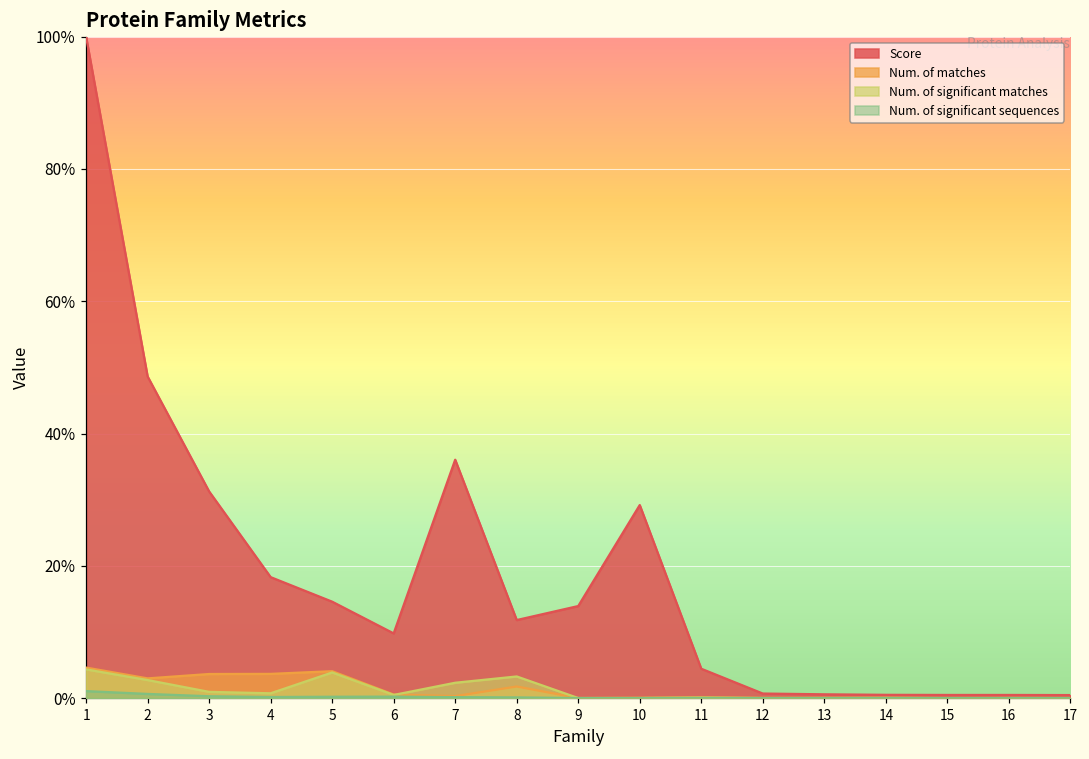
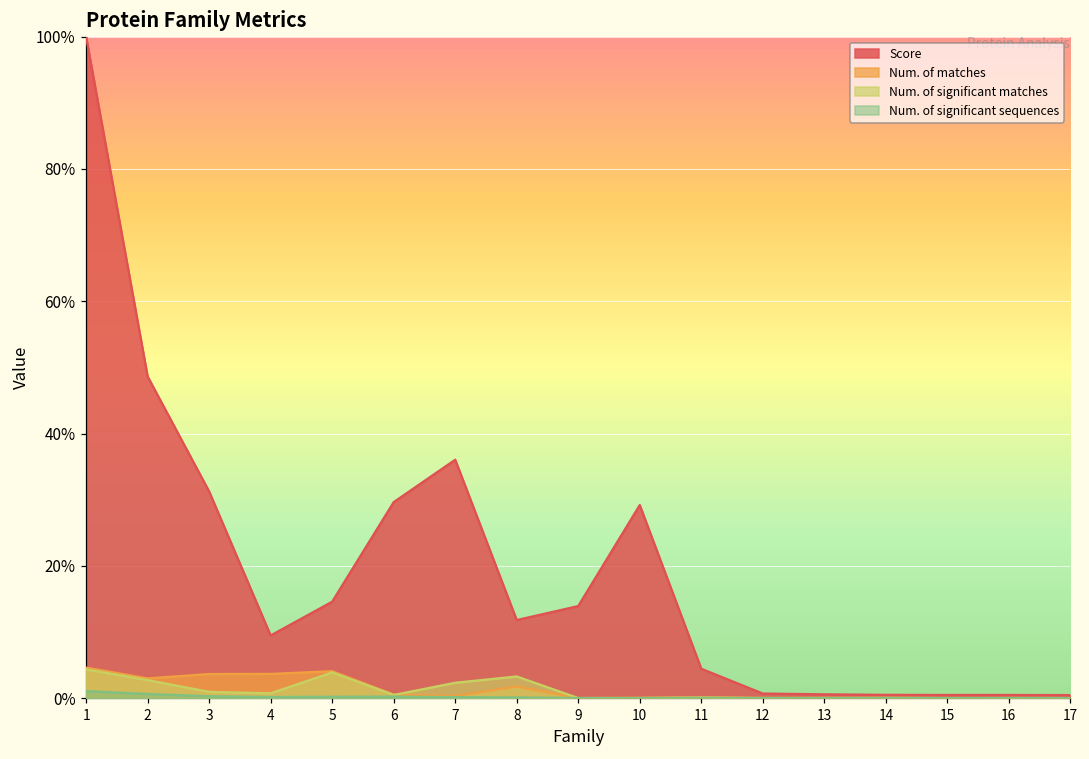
  {
    "Score": {
      "1": "100%",
      "2": "49%",
      "3": "31%",
-     "4": "18%",
+     "4": "9%",
      "5": "15%",
-     "6": "10%",
+     "6": "30%",
      "7": "36%",
      "8": "12%",
      "9": "14%",
      "10": "29%",
      "11": "4%",
      "12": "1%",
      "13": "1%",
      "14": "1%",
      "15": "0%",
      "16": "0%",
      "17": "0%"
    },
    "Num. of matches": {
      "3": "4%",
      "4": "4%",
      "8": "2%"
    },
    "Num. of significant matches": {
      "3": "1%",
      "4": "1%",
      "7": "2%",
      "8": "3%"
    },
    "Num. of significant sequences": {
      "1": "1%",
      "2": "1%",
      "3": "0%",
      "4": "0%",
      "5": "0%",
      "8": "0%"
    }
  }
